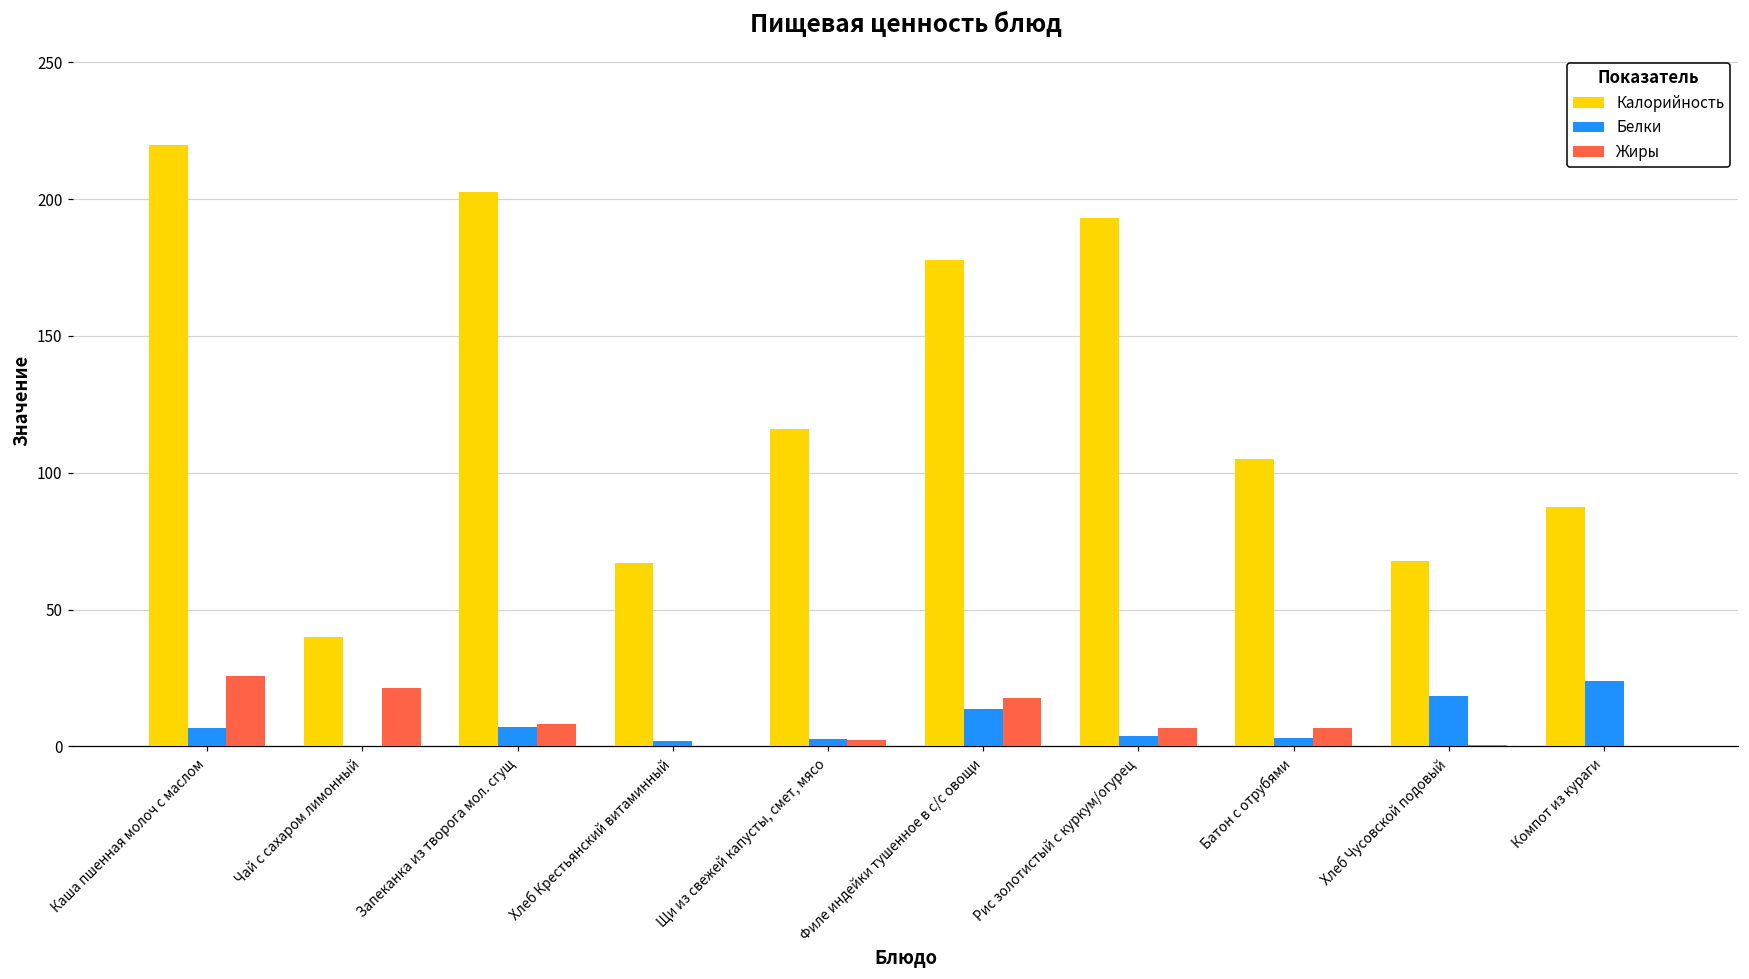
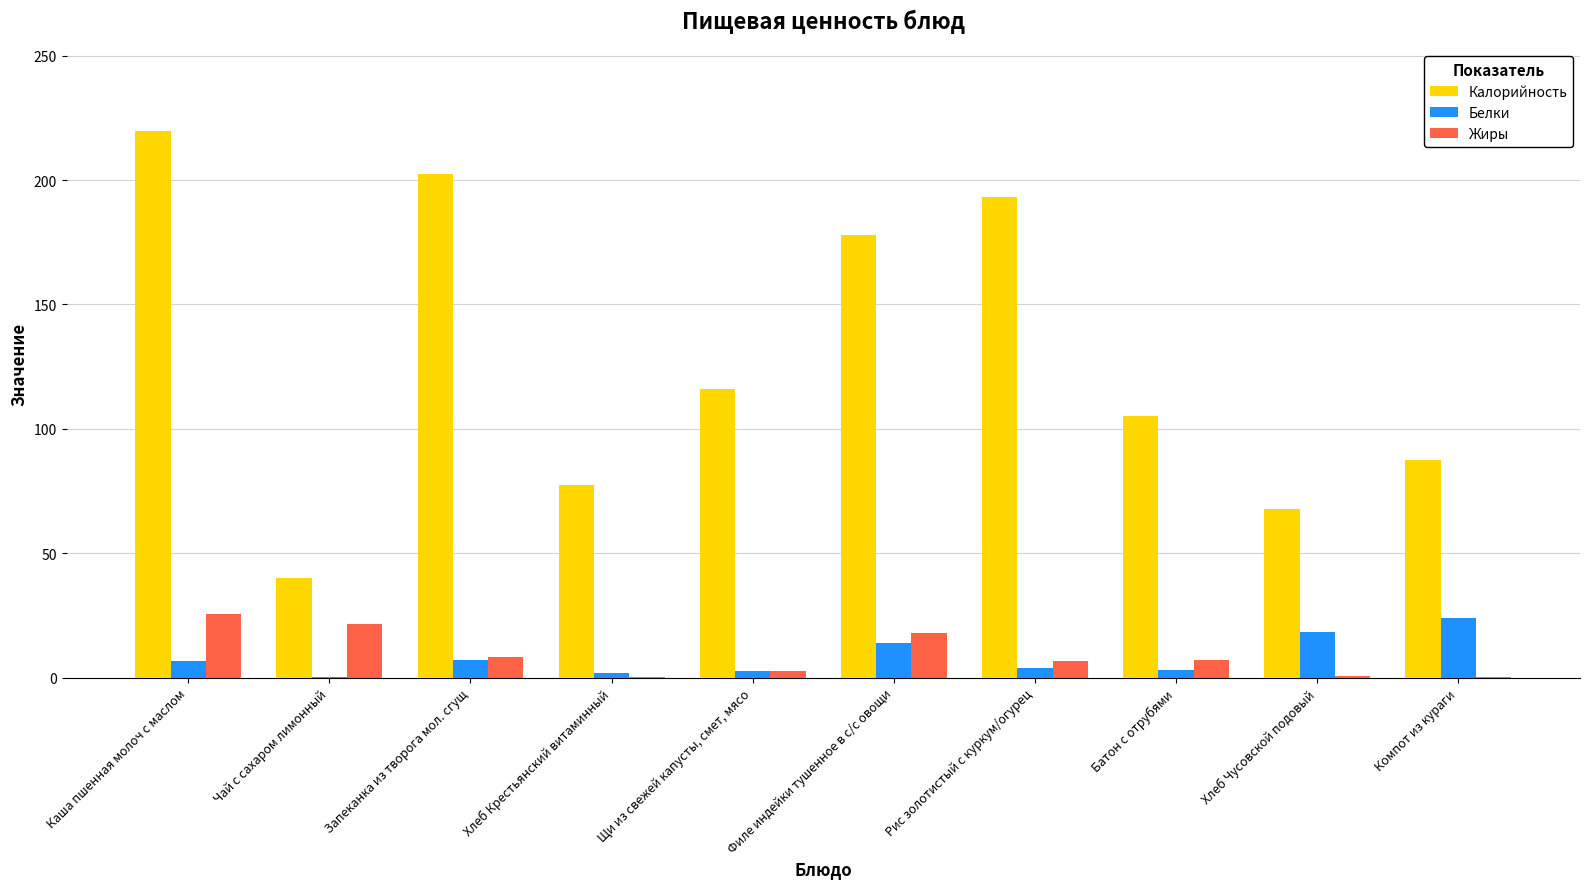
  {
    "Калорийность": {
      "Каша пшенная молоч с маслом": 220,
      "Чай с сахаром лимонный": 40,
      "Запеканка из творога мол. сгущ": 203,
-     "Хлеб Крестьянский витаминный": 67,
+     "Хлеб Крестьянский витаминный": 77,
      "Щи из свежей капусты, смет, мясо": 116,
      "Филе индейки тушенное в с/с овощи": 178,
      "Рис золотистый с куркум/огурец": 193,
      "Батон с отрубями": 105,
      "Хлеб Чусовской подовый": 68,
      "Компот из кураги": 88
    },
    "Белки": {
      "Каша пшенная молоч с маслом": 7,
      "Запеканка из творога мол. сгущ": 7,
      "Хлеб Крестьянский витаминный": 2,
      "Щи из свежей капусты, смет, мясо": 3,
      "Филе индейки тушенное в с/с овощи": 14,
      "Рис золотистый с куркум/огурец": 4,
      "Батон с отрубями": 3,
      "Хлеб Чусовской подовый": 18,
      "Компот из кураги": 24
    },
    "Жиры": {
      "Каша пшенная молоч с маслом": 26,
      "Чай с сахаром лимонный": 21,
      "Запеканка из творога мол. сгущ": 8,
      "Щи из свежей капусты, смет, мясо": 2,
      "Филе индейки тушенное в с/с овощи": 18,
      "Рис золотистый с куркум/огурец": 7,
      "Батон с отрубями": 7
    }
  }
